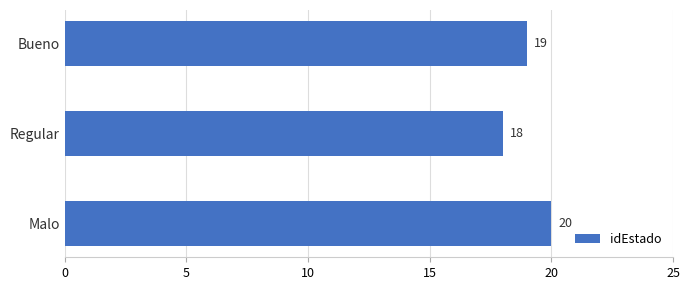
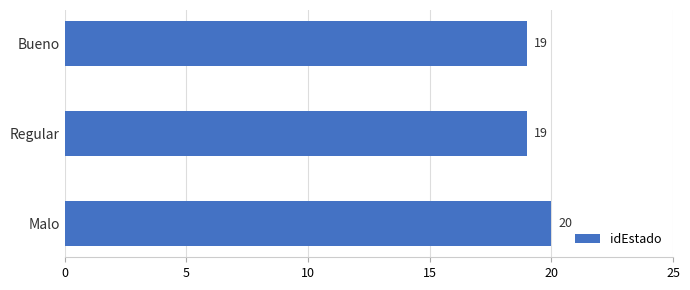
  {
    "Bueno": 19,
-   "Regular": 18,
+   "Regular": 19,
    "Malo": 20
  }
